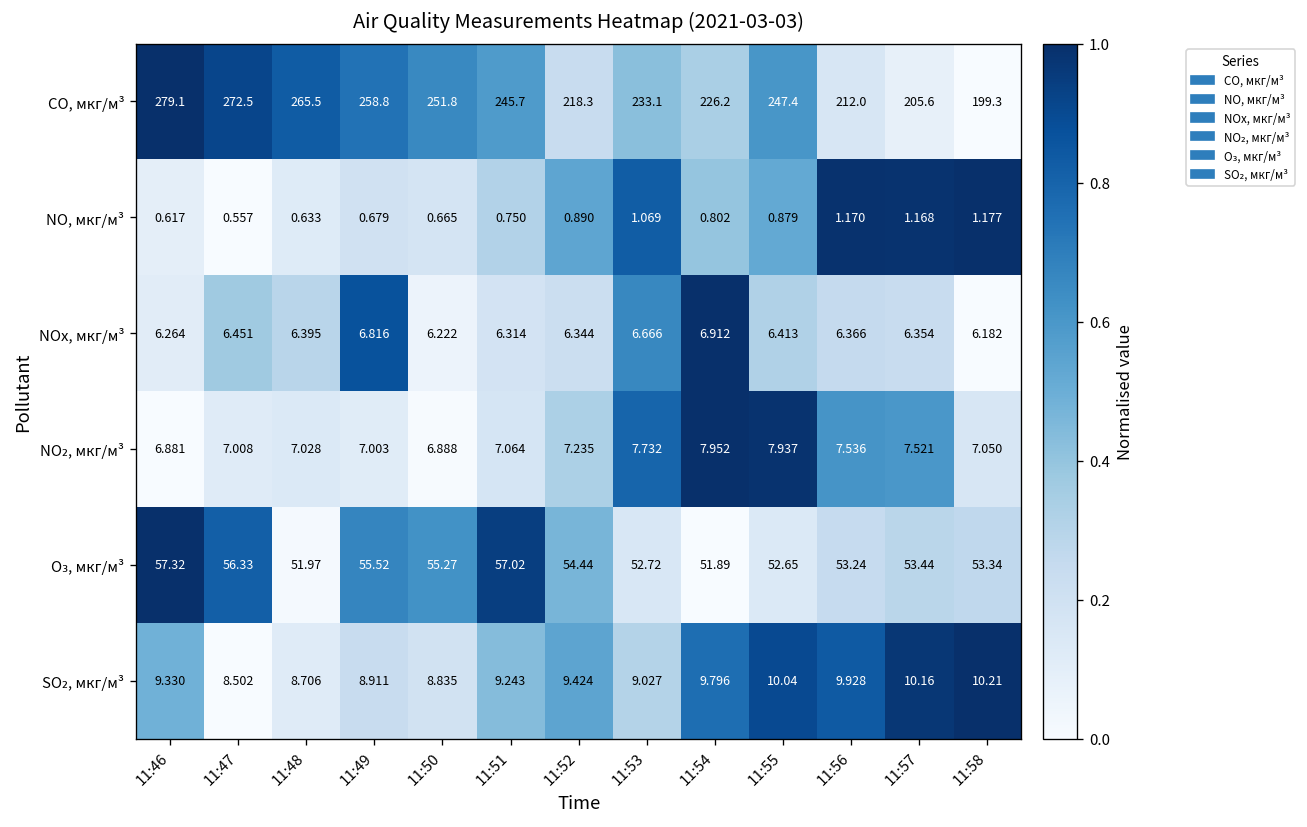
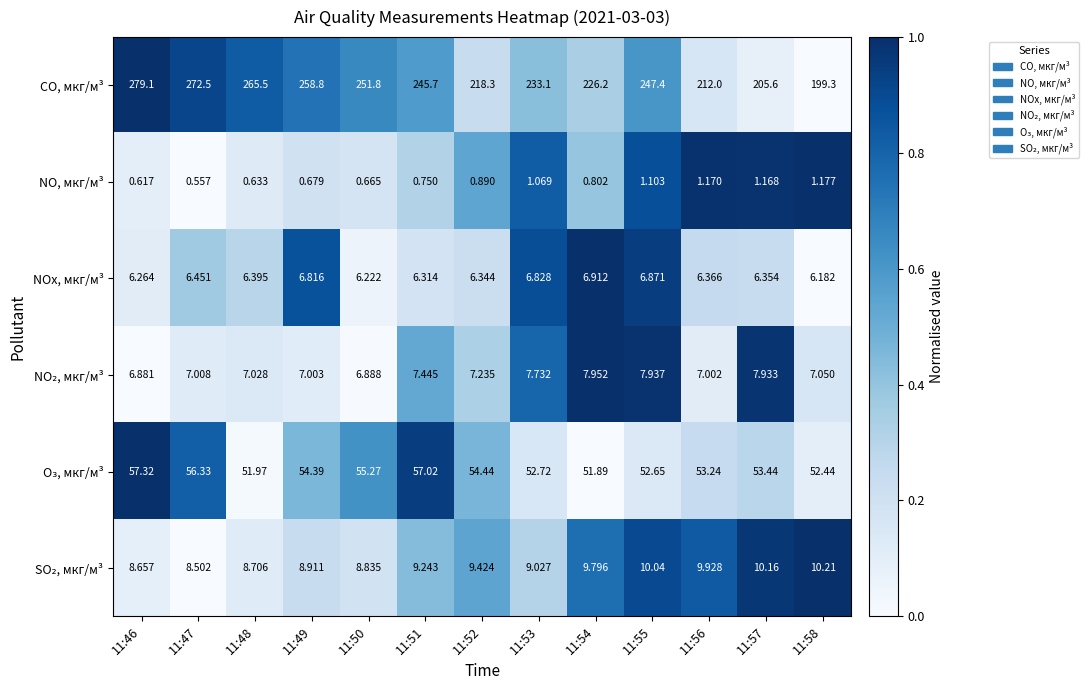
  {
    "CO, мкг/м³": {
      "11:46": 279.1,
      "11:47": 272.5,
      "11:48": 265.5,
      "11:49": 258.8,
      "11:50": 251.8,
      "11:51": 245.7,
      "11:52": 218.3,
      "11:53": 233.1,
      "11:54": 226.2,
      "11:55": 247.4,
      "11:56": 212.0,
      "11:57": 205.6,
      "11:58": 199.3
    },
    "NO, мкг/м³": {
      "11:46": 0.617,
      "11:47": 0.557,
      "11:48": 0.633,
      "11:49": 0.679,
      "11:50": 0.665,
      "11:51": 0.750,
      "11:52": 0.890,
      "11:53": 1.069,
      "11:54": 0.802,
-     "11:55": 0.879,
+     "11:55": 1.103,
      "11:56": 1.170,
      "11:57": 1.168,
      "11:58": 1.177
    },
    "NOx, мкг/м³": {
      "11:46": 6.264,
      "11:47": 6.451,
      "11:48": 6.395,
      "11:49": 6.816,
      "11:50": 6.222,
      "11:51": 6.314,
      "11:52": 6.344,
-     "11:53": 6.666,
+     "11:53": 6.828,
      "11:54": 6.912,
-     "11:55": 6.413,
+     "11:55": 6.871,
      "11:56": 6.366,
      "11:57": 6.354,
      "11:58": 6.182
    },
    "NO₂, мкг/м³": {
      "11:46": 6.881,
      "11:47": 7.008,
      "11:48": 7.028,
      "11:49": 7.003,
      "11:50": 6.888,
-     "11:51": 7.064,
+     "11:51": 7.445,
      "11:52": 7.235,
      "11:53": 7.732,
      "11:54": 7.952,
      "11:55": 7.937,
-     "11:56": 7.536,
-     "11:57": 7.521,
+     "11:56": 7.002,
+     "11:57": 7.933,
      "11:58": 7.050
    },
    "O₃, мкг/м³": {
      "11:46": 57.32,
      "11:47": 56.33,
      "11:48": 51.97,
-     "11:49": 55.52,
+     "11:49": 54.39,
      "11:50": 55.27,
      "11:51": 57.02,
      "11:52": 54.44,
      "11:53": 52.72,
      "11:54": 51.89,
      "11:55": 52.65,
      "11:56": 53.24,
      "11:57": 53.44,
-     "11:58": 53.34
+     "11:58": 52.44
    },
    "SO₂, мкг/м³": {
-     "11:46": 9.330,
+     "11:46": 8.657,
      "11:47": 8.502,
      "11:48": 8.706,
      "11:49": 8.911,
      "11:50": 8.835,
      "11:51": 9.243,
      "11:52": 9.424,
      "11:53": 9.027,
      "11:54": 9.796,
      "11:55": 10.04,
      "11:56": 9.928,
      "11:57": 10.16,
      "11:58": 10.21
    }
  }
